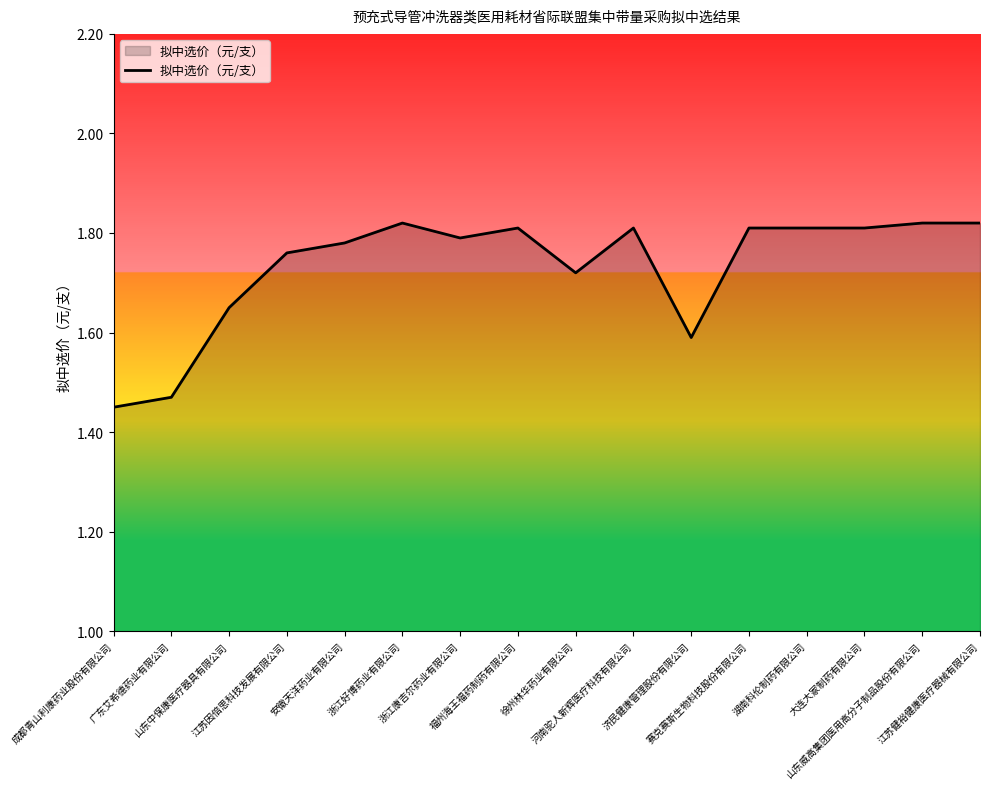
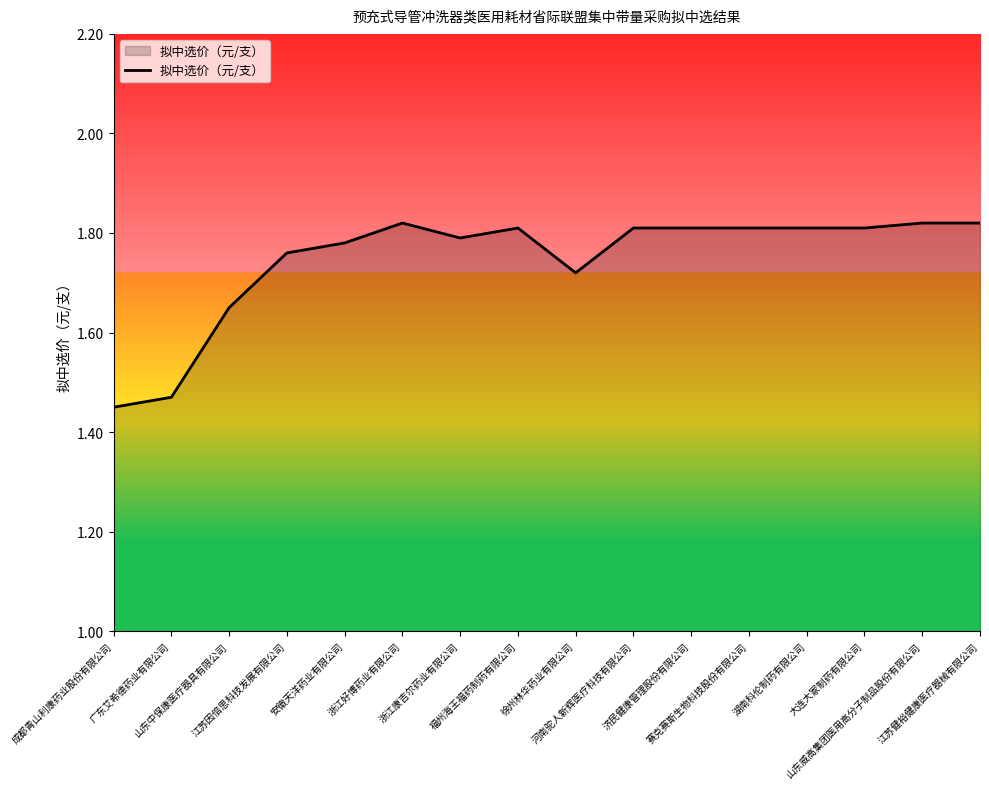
  {
    "成都青山利康药业股份有限公司": 1.45,
    "广东艾希德药业有限公司": 1.47,
    "山东中保康医疗器具有限公司": 1.65,
    "江苏因倍思科技发展有限公司": 1.76,
    "安徽天洋药业有限公司": 1.78,
    "浙江好博药业有限公司": 1.82,
    "浙江康吉尔药业有限公司": 1.79,
    "福州海王福药制药有限公司": 1.81,
    "徐州林华药业有限公司": 1.72,
    "河南驼人新辉医疗科技有限公司": 1.81,
-   "济民健康管理股份有限公司": 1.59,
+   "济民健康管理股份有限公司": 1.81,
    "赛克赛斯生物科技股份有限公司": 1.81,
    "湖南科伦制药有限公司": 1.81,
    "大连大冢制药有限公司": 1.81,
    "山东威高集团医用高分子制品股份有限公司": 1.82,
    "江苏健裕健康医疗器械有限公司": 1.82
  }
